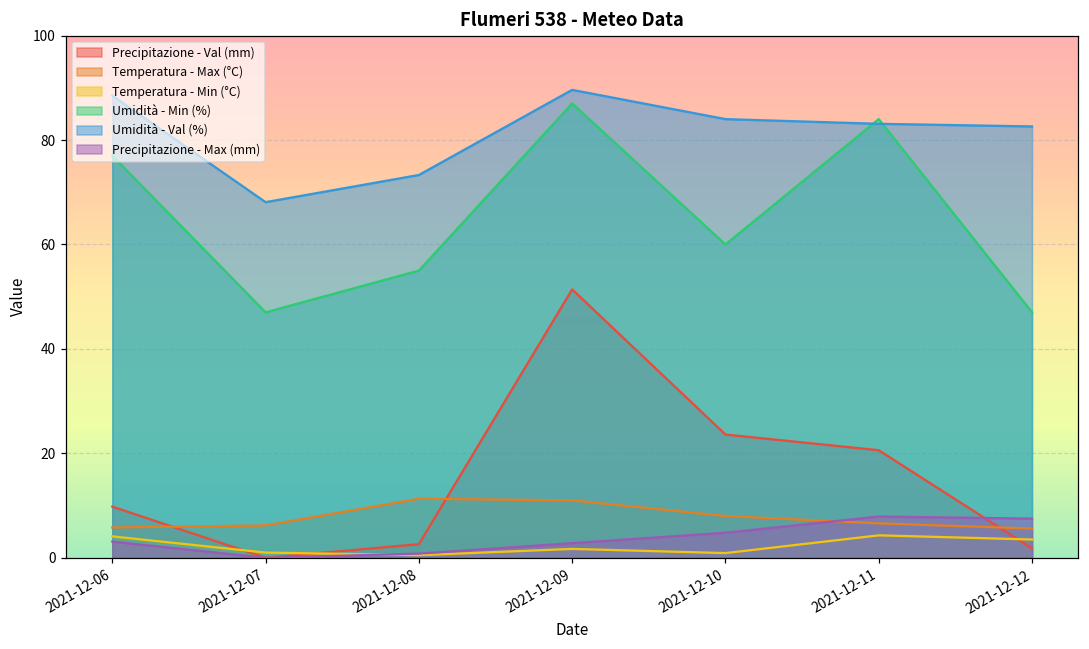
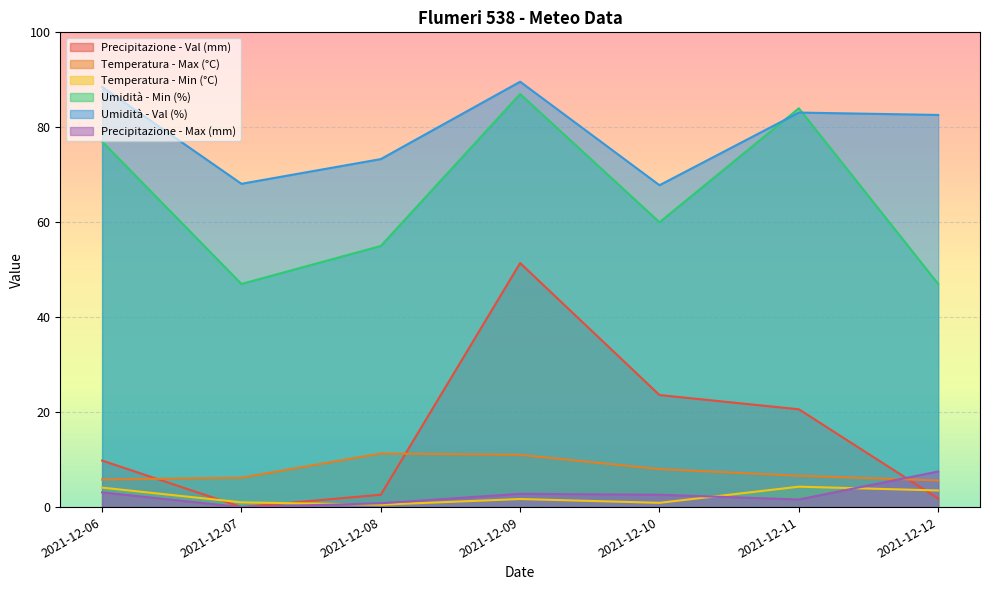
  {
    "Umidità - Min (%)": {
      "2021-12-06": 77,
      "2021-12-07": 47,
      "2021-12-08": 55,
      "2021-12-09": 87,
      "2021-12-10": 60,
      "2021-12-11": 84,
      "2021-12-12": 47
    },
    "Umidità - Val (%)": {
      "2021-12-07": 68,
      "2021-12-08": 73,
      "2021-12-09": 90,
-     "2021-12-10": 84,
+     "2021-12-10": 68,
      "2021-12-11": 83,
      "2021-12-12": 83
    },
    "Precipitazione - Max (mm)": {
      "2021-12-06": 3,
      "2021-12-09": 3,
-     "2021-12-10": 5,
-     "2021-12-11": 8,
+     "2021-12-10": 3,
+     "2021-12-11": 2,
      "2021-12-12": 8
    }
  }
